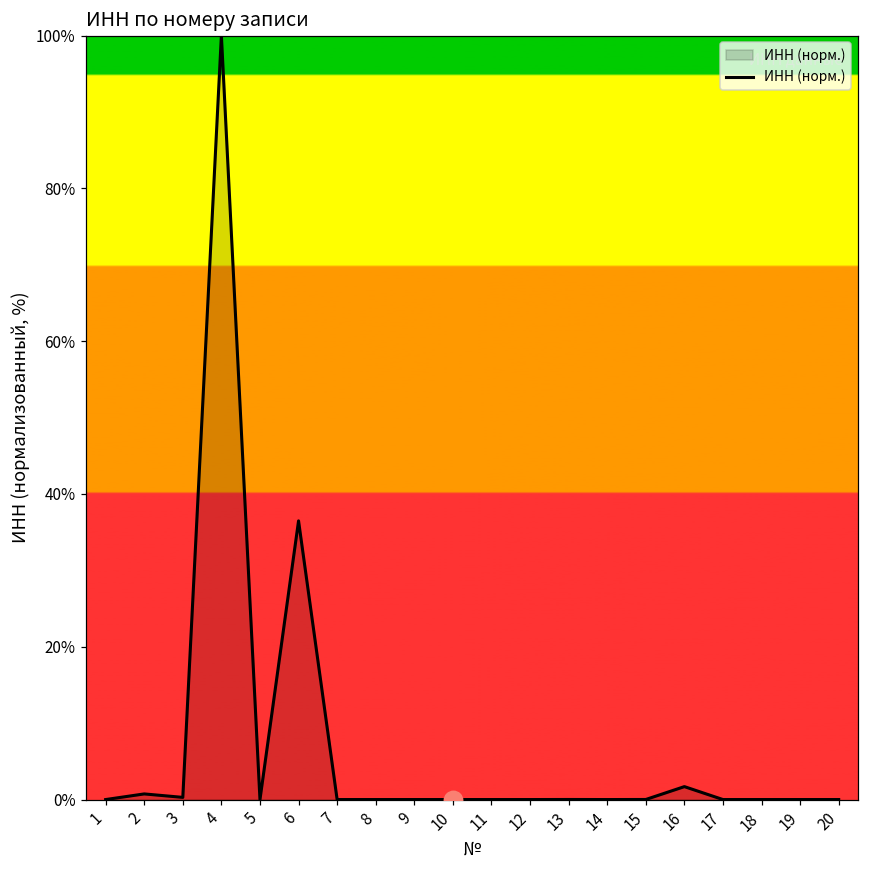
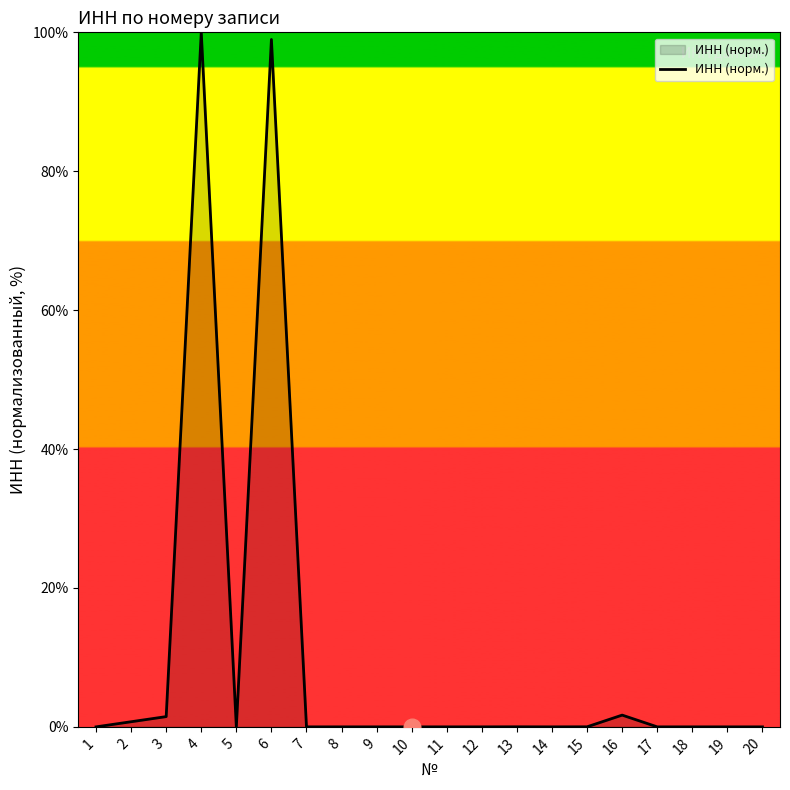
  {
    "ИНН (норм.)": {
      "1": "0%",
      "2": "1%",
-     "3": "0%",
+     "3": "1%",
      "4": "100%",
      "5": "0%",
-     "6": "36%",
+     "6": "99%",
      "7": "0%",
      "8": "0%",
      "9": "0%",
      "11": "0%",
      "12": "0%",
      "13": "0%",
      "14": "0%",
      "15": "0%",
      "16": "2%",
      "17": "0%",
      "18": "0%",
      "19": "0%",
      "20": "0%"
    }
  }
